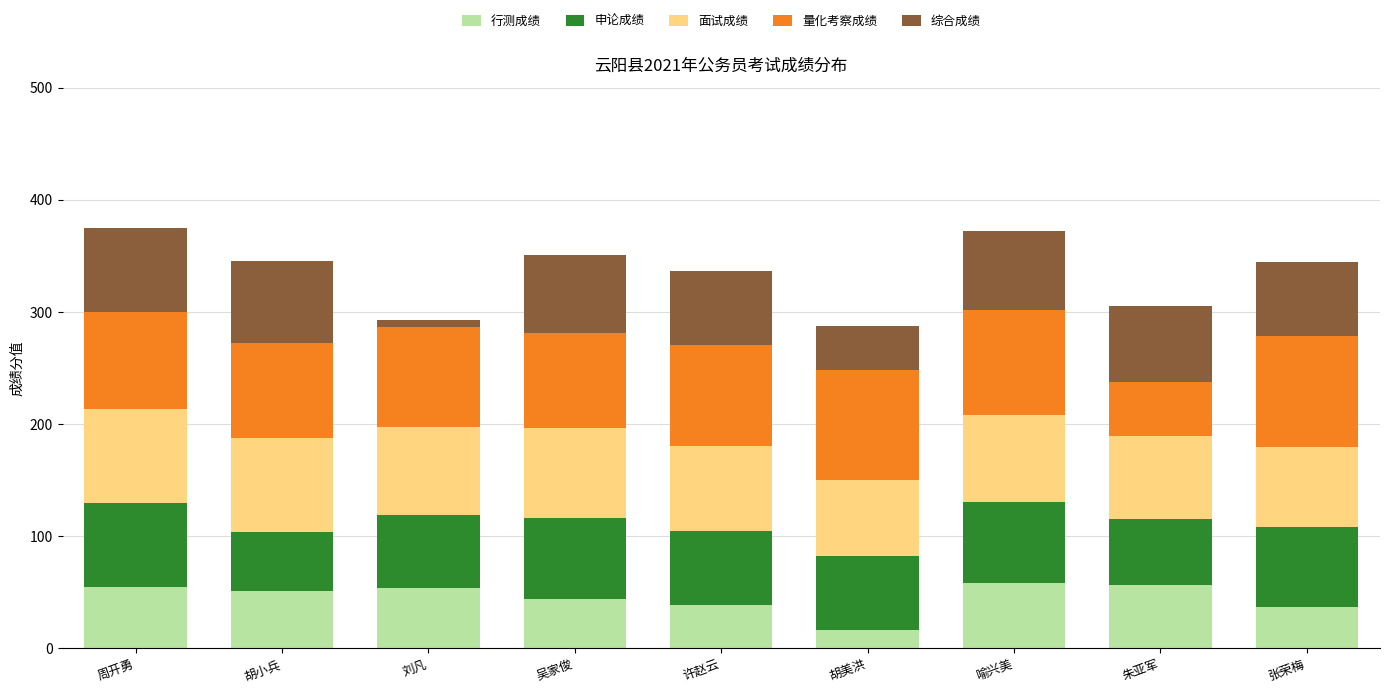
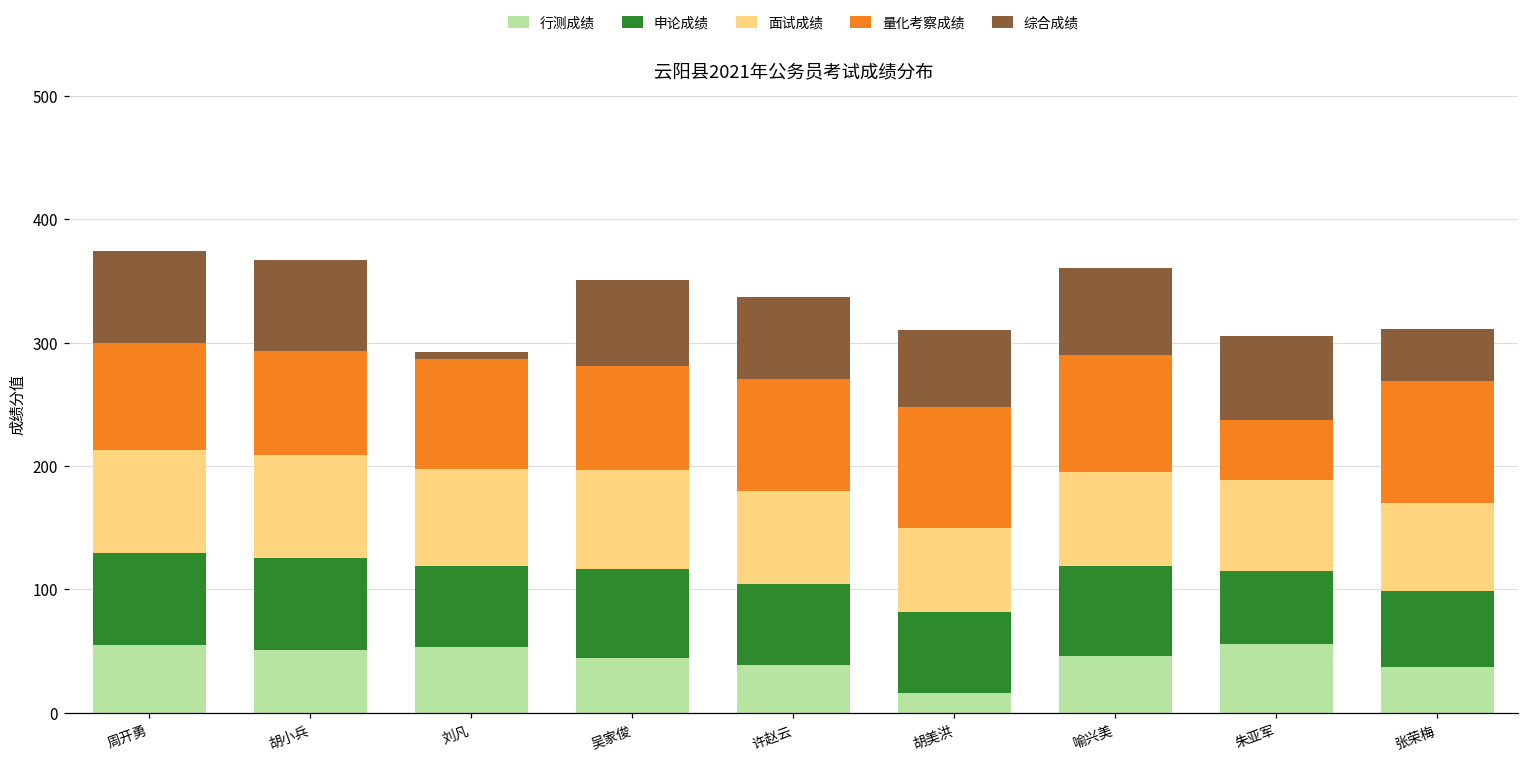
  {
    "行测成绩": {
      "周开勇": 55,
      "胡小兵": 51,
      "刘凡": 54,
      "吴家俊": 44,
      "许赵云": 39,
      "胡美洪": 16,
-     "喻兴美": 58,
+     "喻兴美": 46,
      "朱亚军": 56,
      "张荣梅": 37
    },
    "申论成绩": {
      "周开勇": 75,
-     "胡小兵": 53,
+     "胡小兵": 75,
      "刘凡": 65,
      "吴家俊": 72,
      "许赵云": 66,
      "胡美洪": 66,
      "喻兴美": 73,
      "朱亚军": 59,
-     "张荣梅": 71
+     "张荣梅": 61
    },
    "面试成绩": {
      "周开勇": 84,
      "胡小兵": 84,
      "刘凡": 79,
      "吴家俊": 80,
      "许赵云": 75,
      "胡美洪": 68,
      "喻兴美": 77,
      "朱亚军": 74,
      "张荣梅": 72
    },
    "量化考察成绩": {
      "周开勇": 87,
      "胡小兵": 84,
      "刘凡": 89,
      "吴家俊": 85,
      "许赵云": 91,
      "胡美洪": 98,
      "喻兴美": 94,
      "朱亚军": 48,
      "张荣梅": 99
    },
    "综合成绩": {
      "周开勇": 75,
      "胡小兵": 73,
      "刘凡": 6,
      "吴家俊": 70,
      "许赵云": 66,
-     "胡美洪": 39,
+     "胡美洪": 62,
      "喻兴美": 71,
      "朱亚军": 69,
-     "张荣梅": 67
+     "张荣梅": 42
    }
  }
